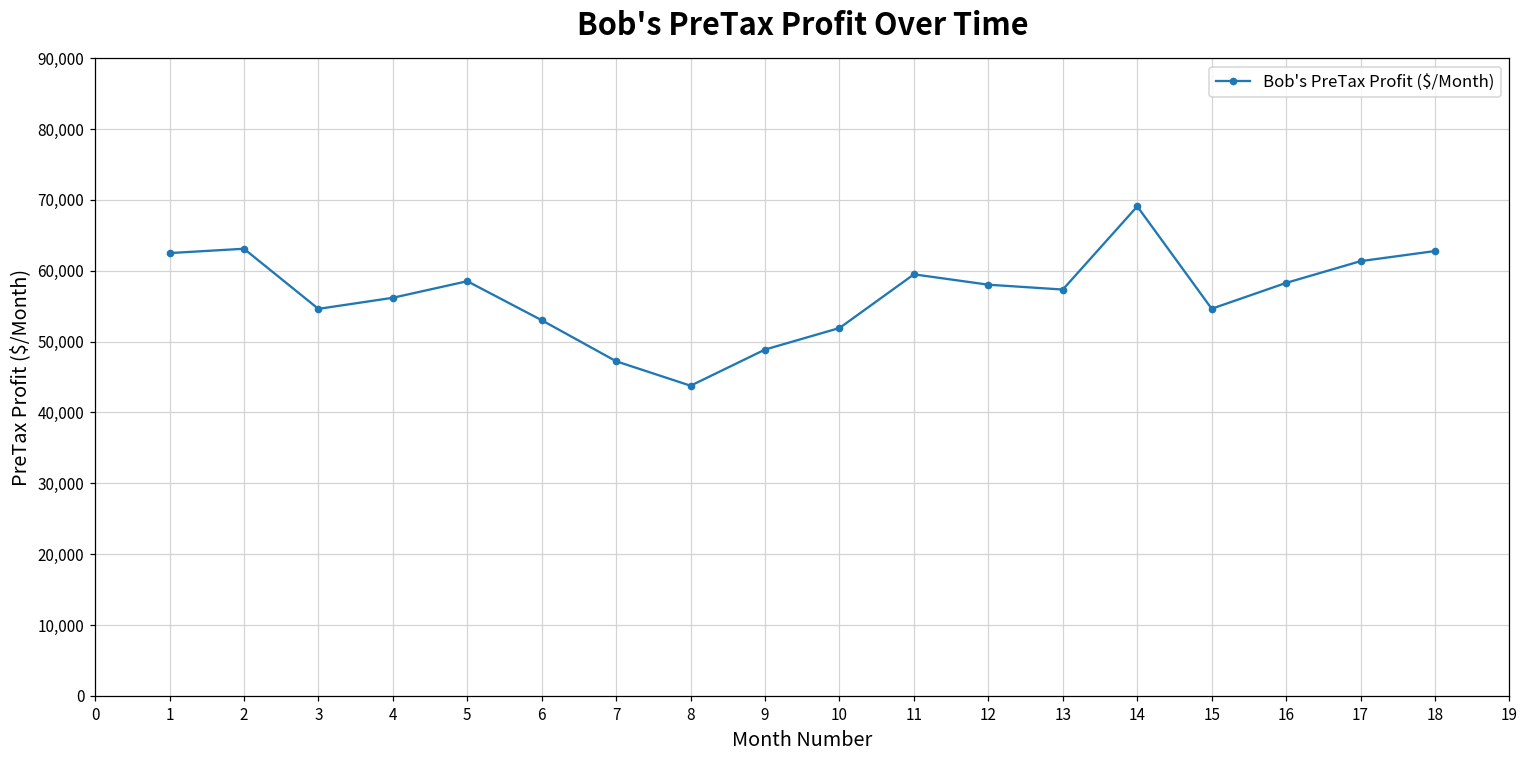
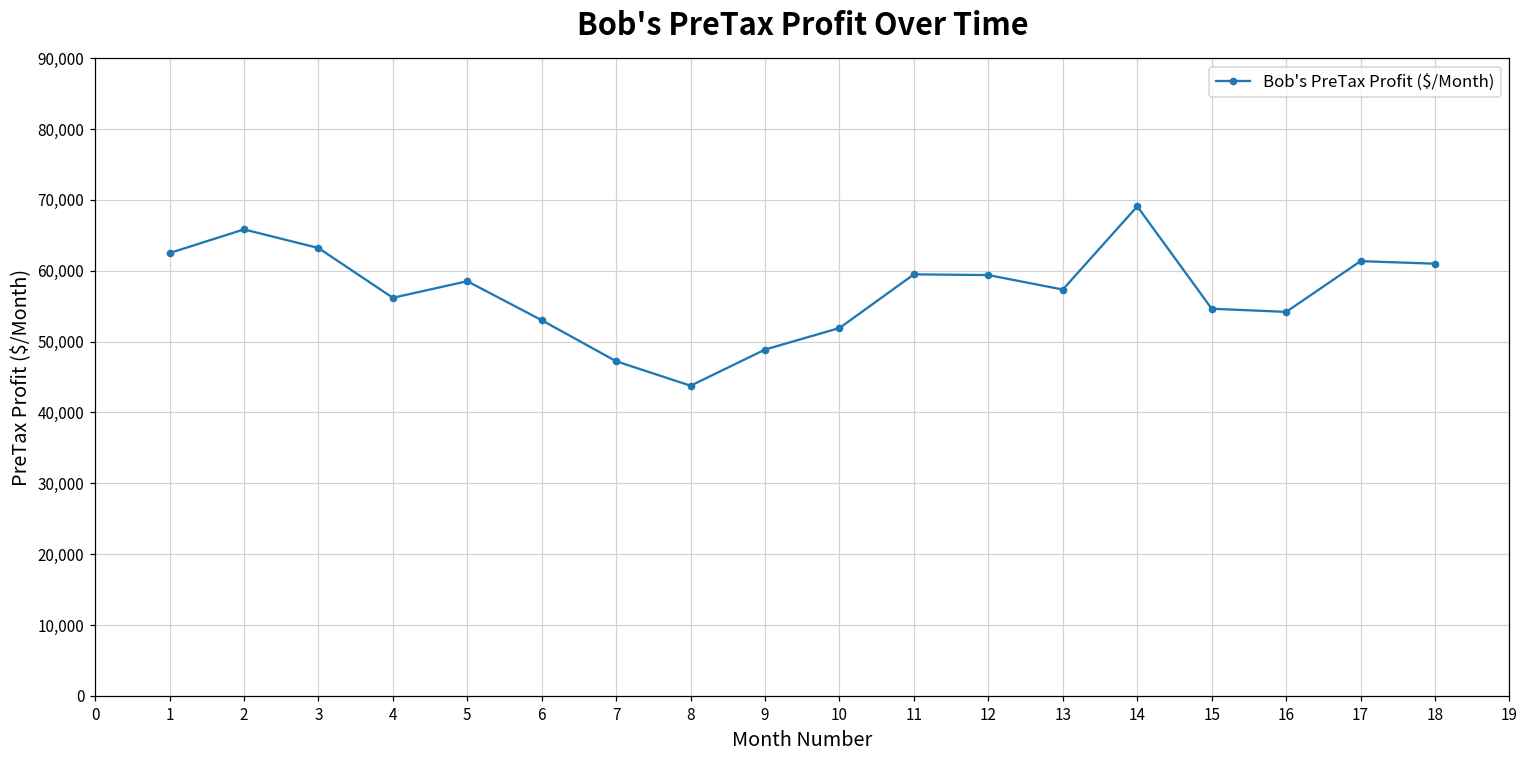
  {
    "1": "62,000",
-   "2": "63,000",
-   "3": "55,000",
+   "2": "66,000",
+   "3": "63,000",
    "4": "56,000",
    "5": "59,000",
    "6": "53,000",
    "7": "47,000",
    "8": "44,000",
    "9": "49,000",
    "10": "52,000",
    "11": "59,000",
-   "12": "58,000",
+   "12": "59,000",
    "13": "57,000",
    "14": "69,000",
    "15": "55,000",
-   "16": "58,000",
+   "16": "54,000",
    "17": "61,000",
-   "18": "63,000"
+   "18": "61,000"
  }
